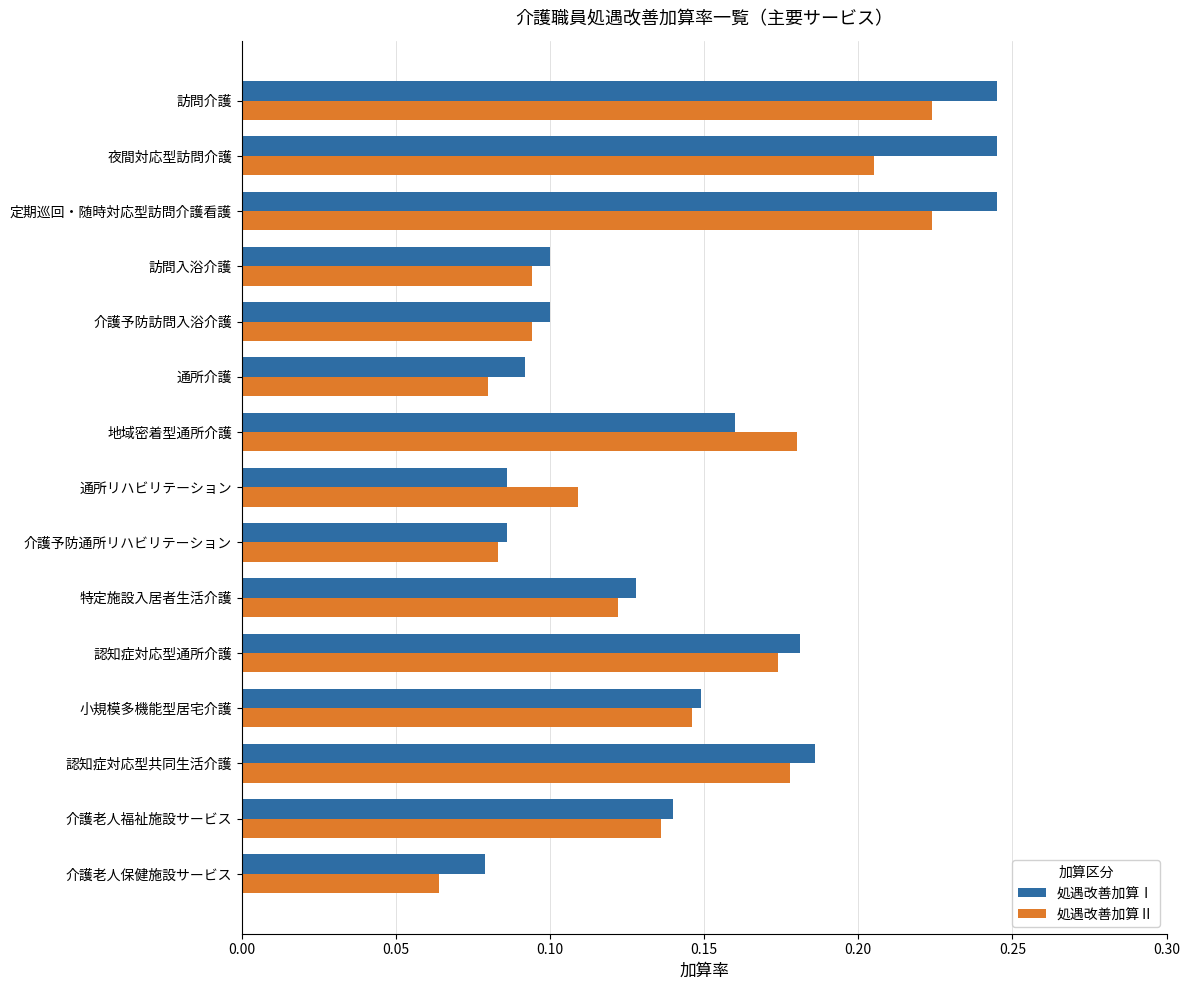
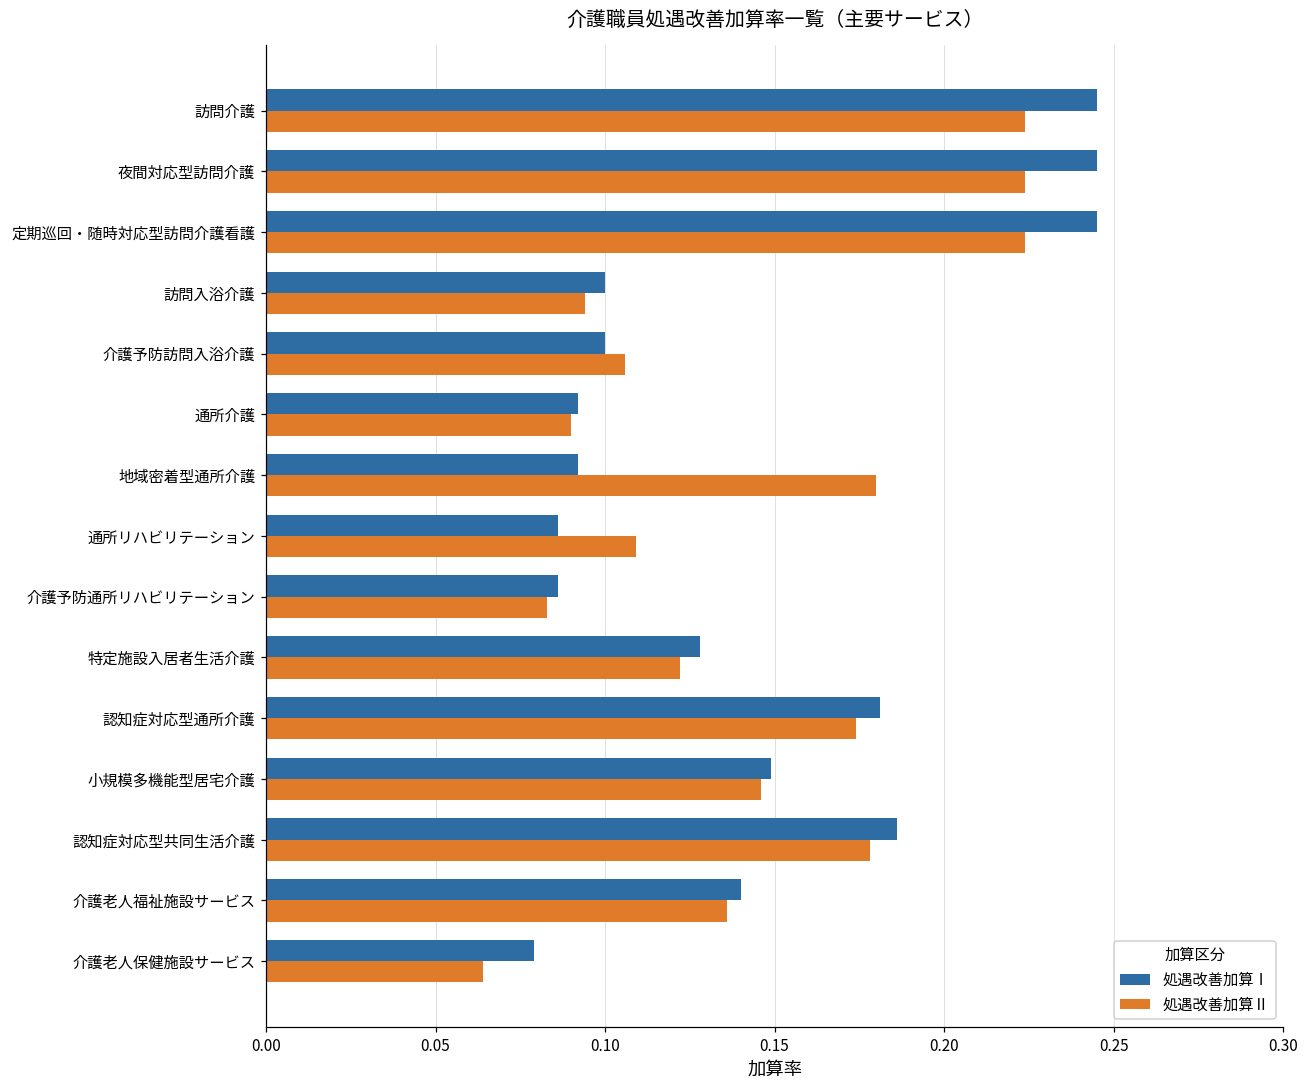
  {
    "処遇改善加算Ⅰ": {
      "訪問介護": 0.245,
      "夜間対応型訪問介護": 0.245,
      "定期巡回・随時対応型訪問介護看護": 0.245,
      "訪問入浴介護": 0.100,
      "介護予防訪問入浴介護": 0.100,
      "通所介護": 0.092,
-     "地域密着型通所介護": 0.160,
+     "地域密着型通所介護": 0.092,
      "通所リハビリテーション": 0.086,
      "介護予防通所リハビリテーション": 0.086,
      "特定施設入居者生活介護": 0.128,
      "認知症対応型通所介護": 0.181,
      "小規模多機能型居宅介護": 0.149,
      "認知症対応型共同生活介護": 0.186,
      "介護老人福祉施設サービス": 0.140,
      "介護老人保健施設サービス": 0.079
    },
    "処遇改善加算Ⅱ": {
      "訪問介護": 0.224,
-     "夜間対応型訪問介護": 0.205,
+     "夜間対応型訪問介護": 0.224,
      "定期巡回・随時対応型訪問介護看護": 0.224,
      "訪問入浴介護": 0.094,
-     "介護予防訪問入浴介護": 0.094,
-     "通所介護": 0.08,
+     "介護予防訪問入浴介護": 0.106,
+     "通所介護": 0.09,
      "地域密着型通所介護": 0.180,
      "通所リハビリテーション": 0.109,
      "介護予防通所リハビリテーション": 0.083,
      "特定施設入居者生活介護": 0.122,
      "認知症対応型通所介護": 0.174,
      "小規模多機能型居宅介護": 0.146,
      "認知症対応型共同生活介護": 0.178,
      "介護老人福祉施設サービス": 0.136,
      "介護老人保健施設サービス": 0.064
    }
  }
